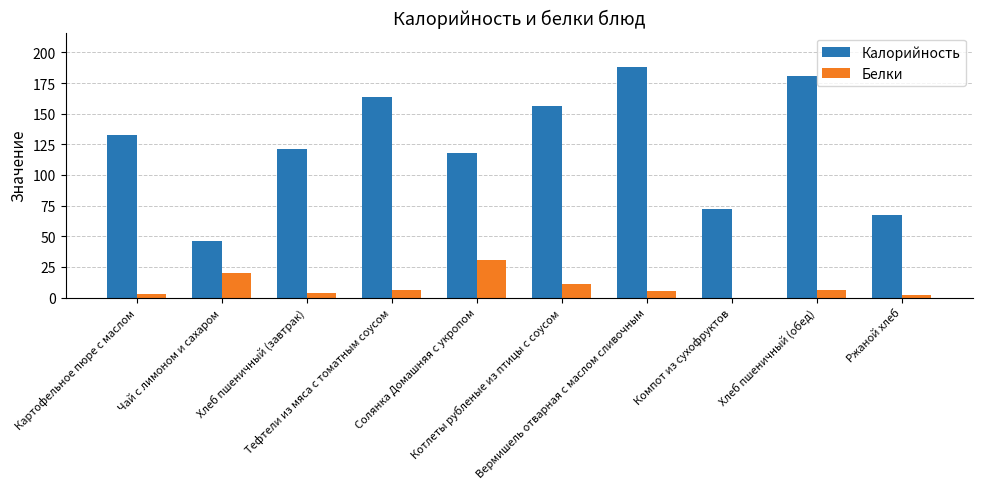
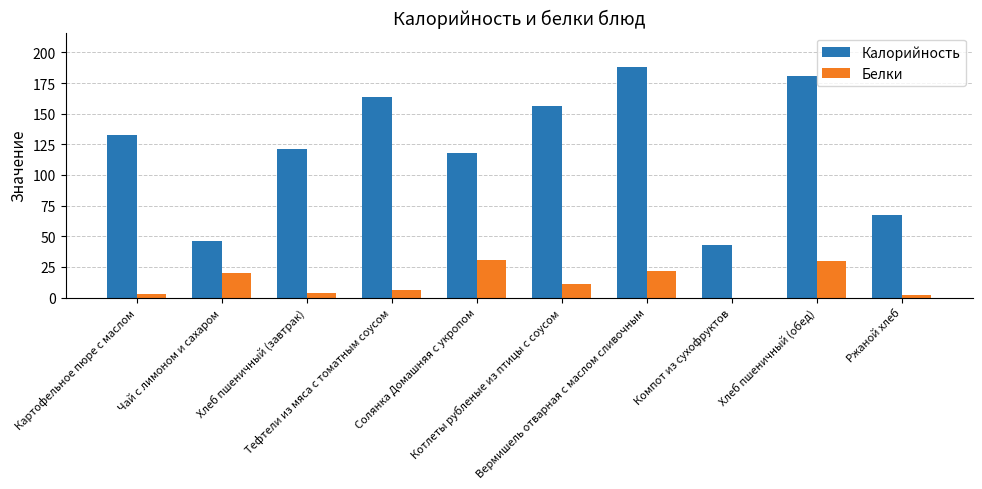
  {
    "Калорийность": {
      "Картофельное пюре с маслом": 133,
      "Чай с лимоном и сахаром": 46,
      "Хлеб пшеничный (завтрак)": 121,
      "Тефтели из мяса с томатным соусом": 164,
      "Солянка Домашняя с укропом": 118,
      "Котлеты рубленые из птицы с соусом": 156,
      "Вермишель отварная с маслом сливочным": 188,
-     "Компот из сухофруктов": 72,
+     "Компот из сухофруктов": 43,
      "Хлеб пшеничный (обед)": 181,
      "Ржаной хлеб": 67
    },
    "Белки": {
      "Картофельное пюре с маслом": 3,
      "Чай с лимоном и сахаром": 20,
      "Хлеб пшеничный (завтрак)": 4,
      "Тефтели из мяса с томатным соусом": 6,
      "Солянка Домашняя с укропом": 31,
      "Котлеты рубленые из птицы с соусом": 11,
-     "Вермишель отварная с маслом сливочным": 5,
+     "Вермишель отварная с маслом сливочным": 22,
      "Компот из сухофруктов": 0,
-     "Хлеб пшеничный (обед)": 6
+     "Хлеб пшеничный (обед)": 30
    }
  }
